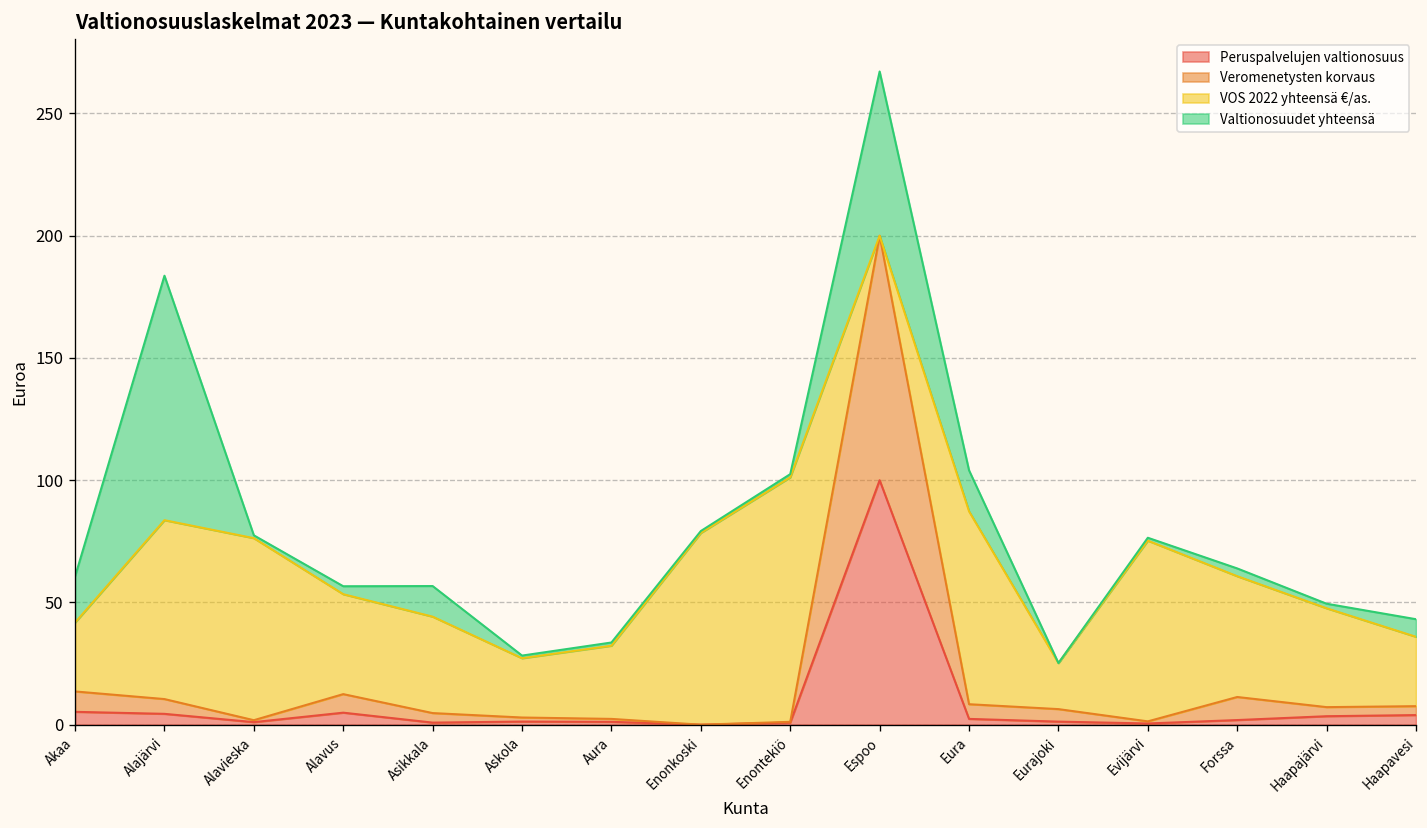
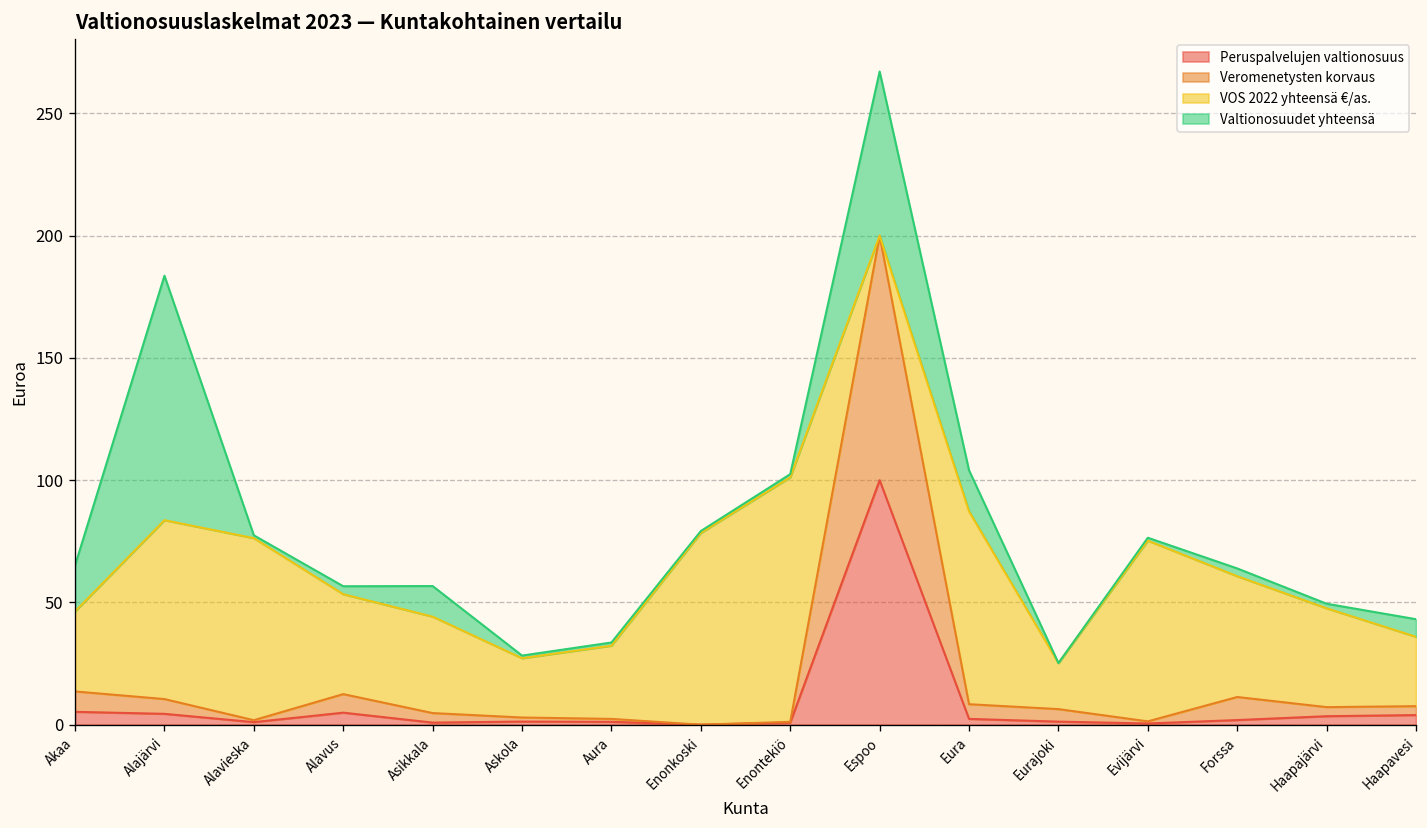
  {
    "VOS 2022 yhteensä €/as.": {
-     "Akaa": 28,
+     "Akaa": 33,
      "Alajärvi": 73,
      "Alavus": 41,
      "Asikkala": 39,
      "Aura": 30,
      "Enontekiö": 100,
      "Eura": 79,
      "Forssa": 49,
      "Haapajärvi": 40,
      "Haapavesi": 28
    },
    "Valtionosuudet yhteensä": {
      "Akaa": 19,
      "Alajärvi": 100,
      "Alavus": 3,
      "Asikkala": 13,
      "Aura": 1,
      "Enontekiö": 1,
      "Espoo": 67,
      "Eura": 17,
      "Forssa": 3,
      "Haapajärvi": 2,
      "Haapavesi": 7
    }
  }
